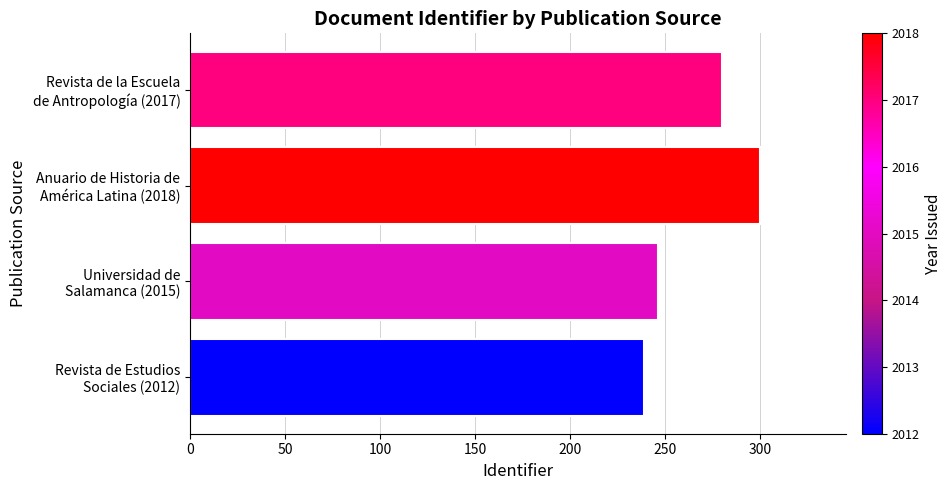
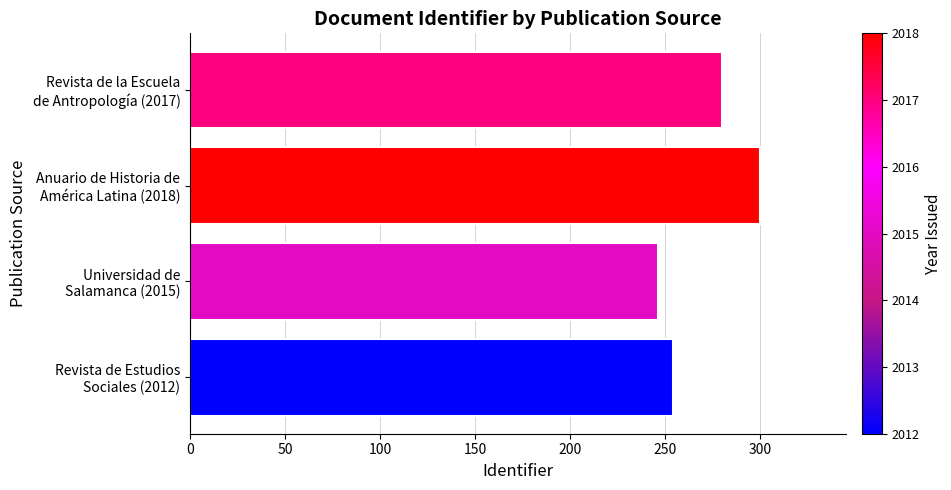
  {
    "Revista de la Escuela de Antropología (2017)": 280,
    "Anuario de Historia de América Latina (2018)": 300,
    "Universidad de Salamanca (2015)": 246,
-   "Revista de Estudios Sociales (2012)": 239
+   "Revista de Estudios Sociales (2012)": 254
  }
